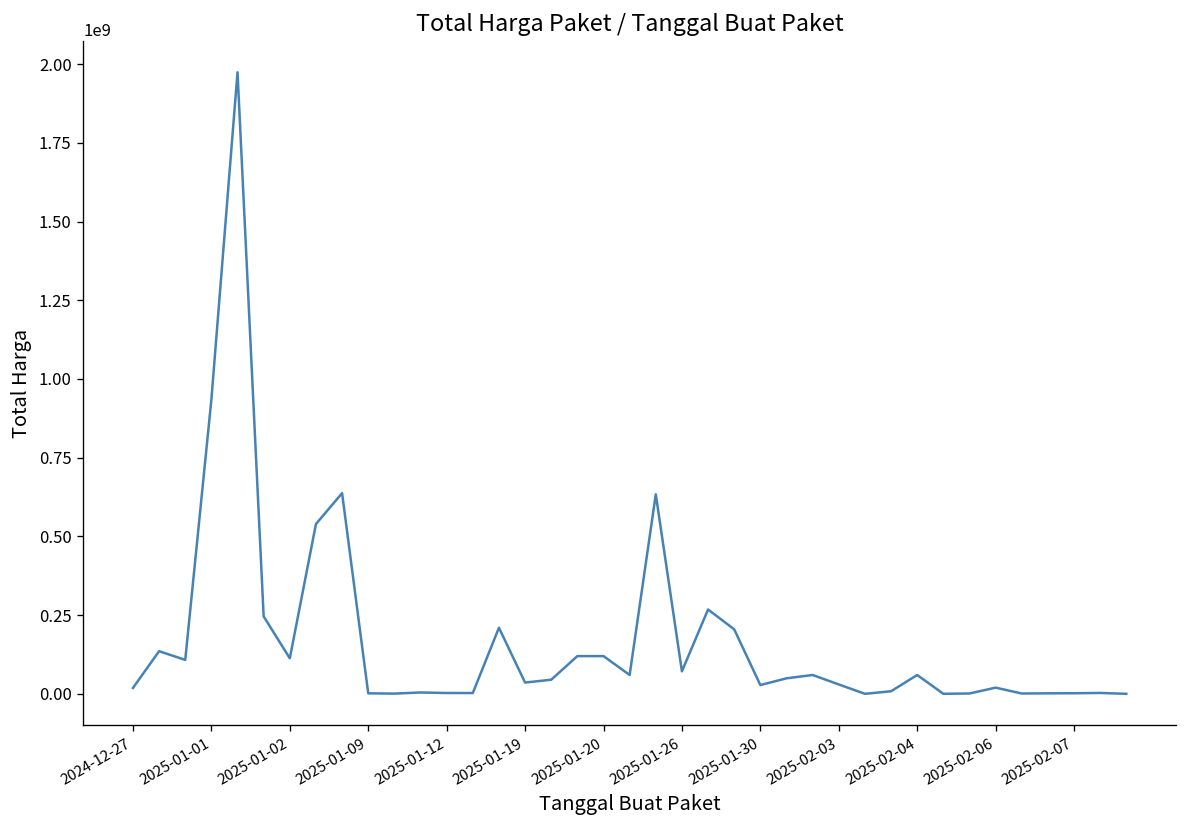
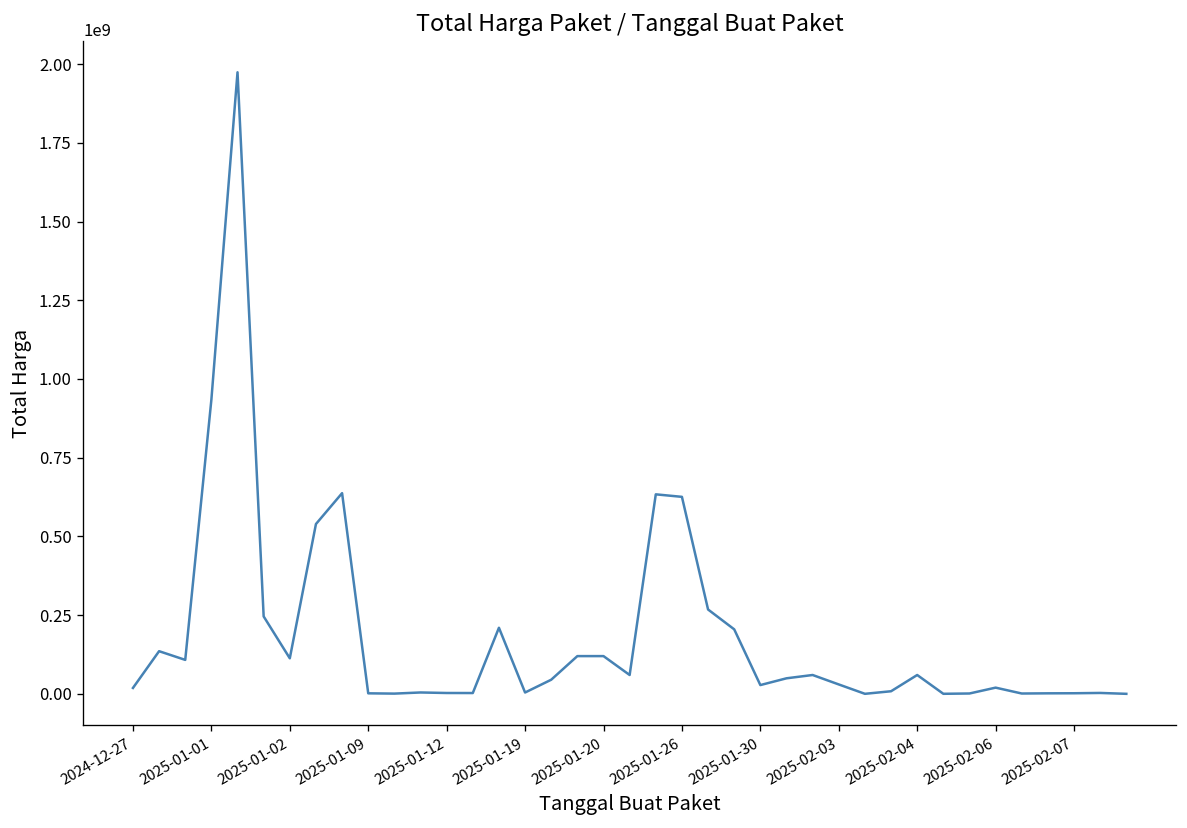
  {
    "2024-12-27": 20000000,
    "2025-01-02": 110000000,
    "2025-01-09": 0,
    "2025-01-12": 0,
-   "2025-01-19": 40000000,
-   "2025-01-26": 70000000,
+   "2025-01-19": 0,
+   "2025-01-26": 630000000,
    "2025-02-07": 0
  }
